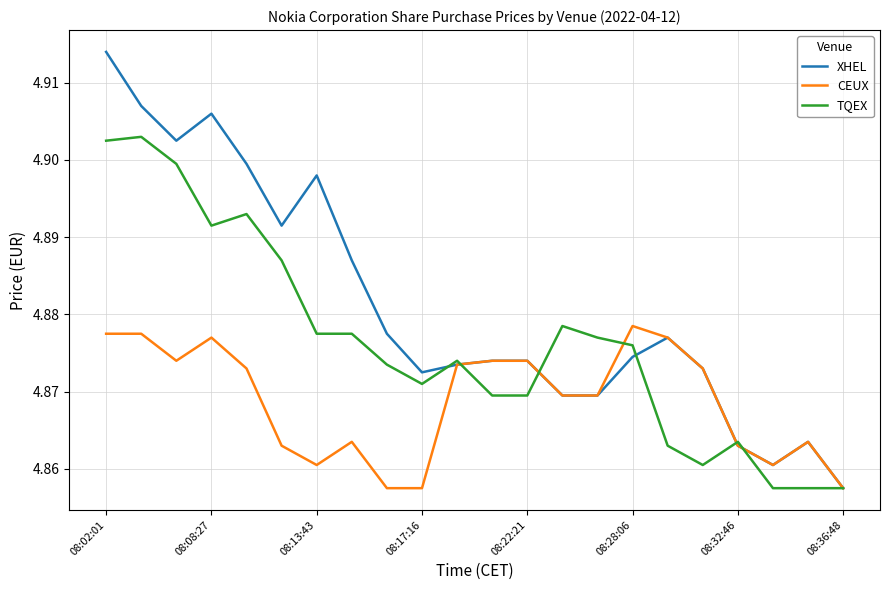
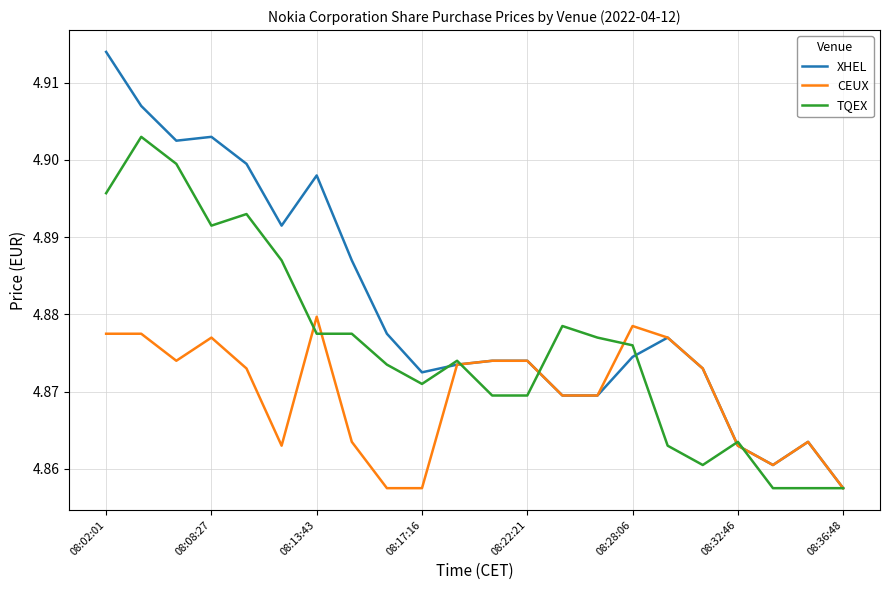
  {
    "XHEL": {
      "08:02:01": 4.914,
-     "08:08:27": 4.906,
+     "08:08:27": 4.903,
      "08:13:43": 4.898,
      "08:17:16": 4.873,
      "08:28:06": 4.875
    },
    "CEUX": {
      "08:02:01": 4.878,
      "08:08:27": 4.877,
-     "08:13:43": 4.861,
+     "08:13:43": 4.880,
      "08:17:16": 4.858,
      "08:28:06": 4.879
    },
    "TQEX": {
-     "08:02:01": 4.903,
+     "08:02:01": 4.896,
      "08:08:27": 4.892,
      "08:13:43": 4.878,
      "08:17:16": 4.871,
      "08:28:06": 4.876,
      "08:32:46": 4.864
    }
  }
